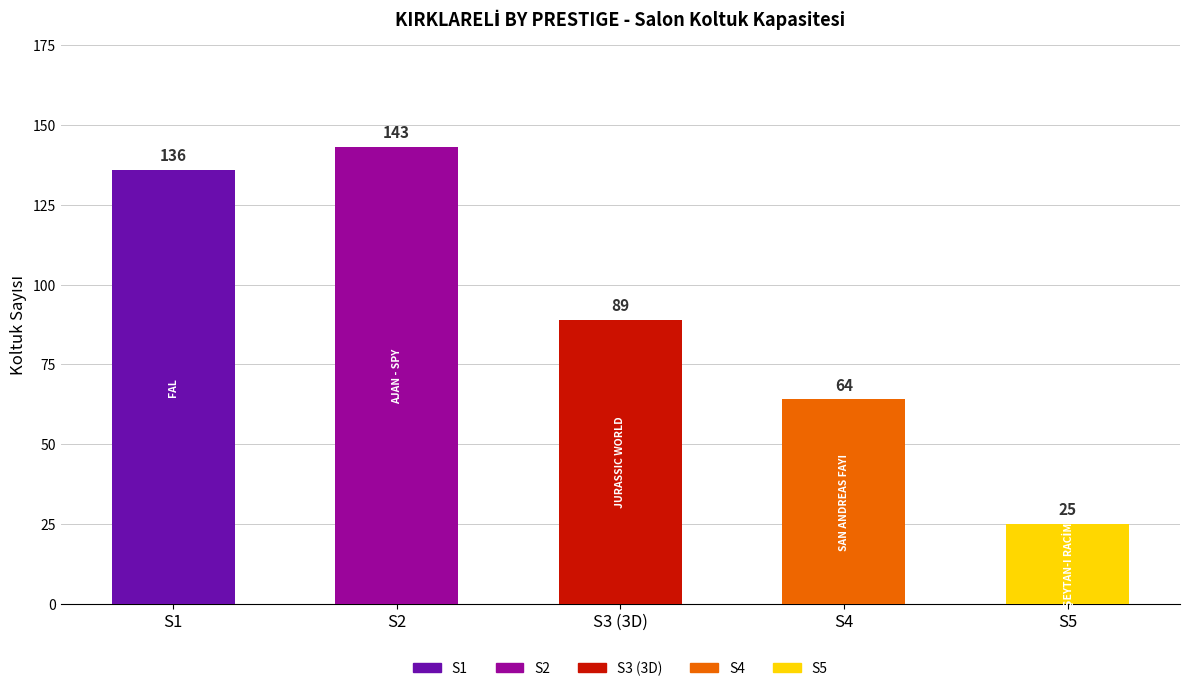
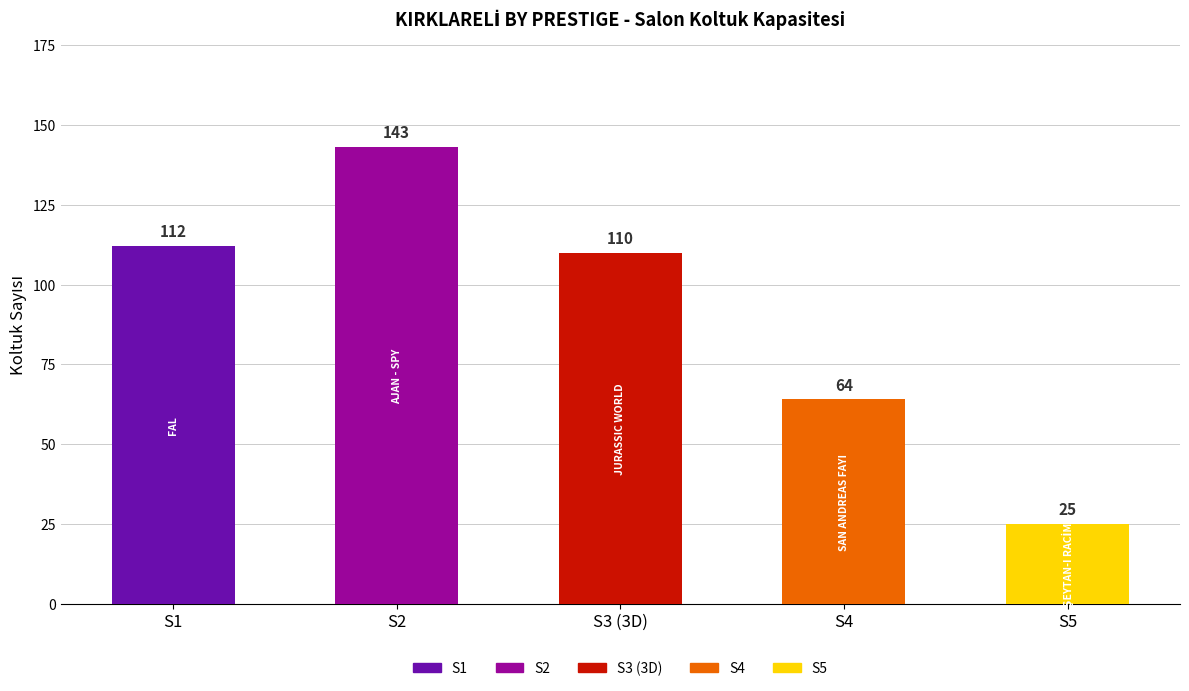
  {
-   "S1": 136,
+   "S1": 112,
    "S2": 143,
-   "S3 (3D)": 89,
+   "S3 (3D)": 110,
    "S4": 64,
    "S5": 25
  }
